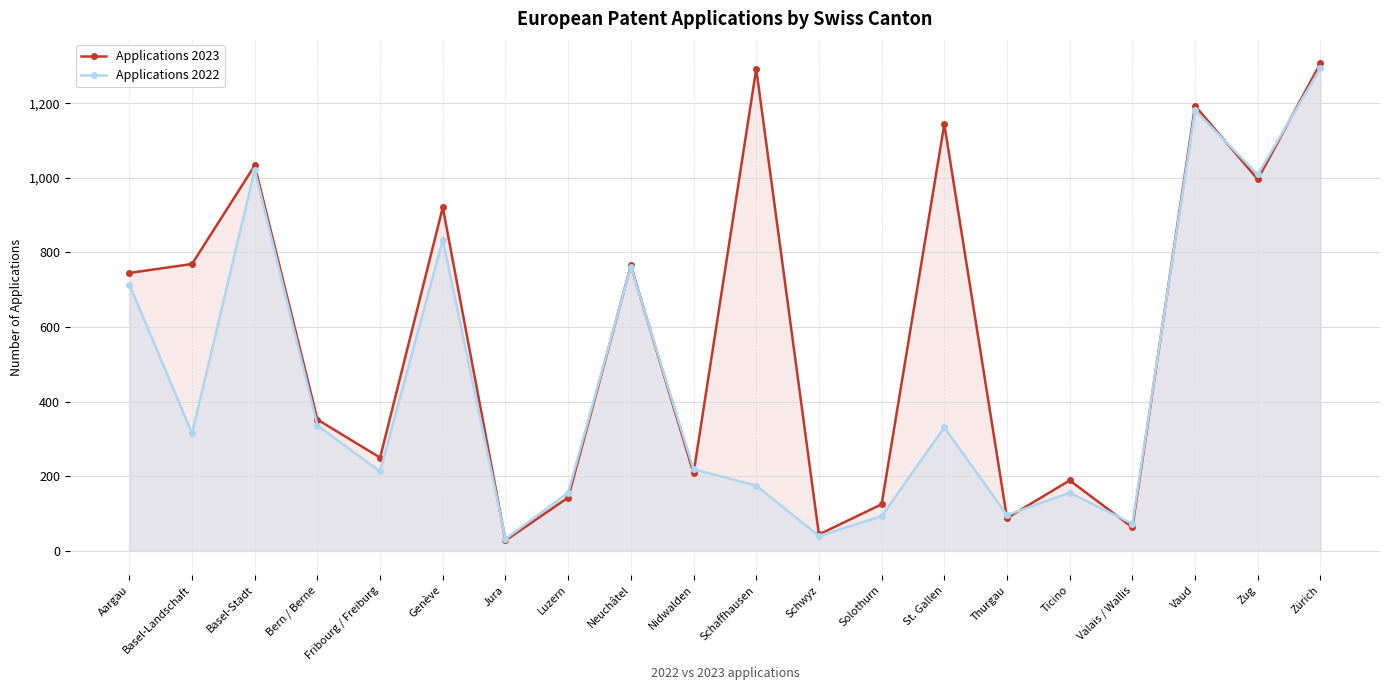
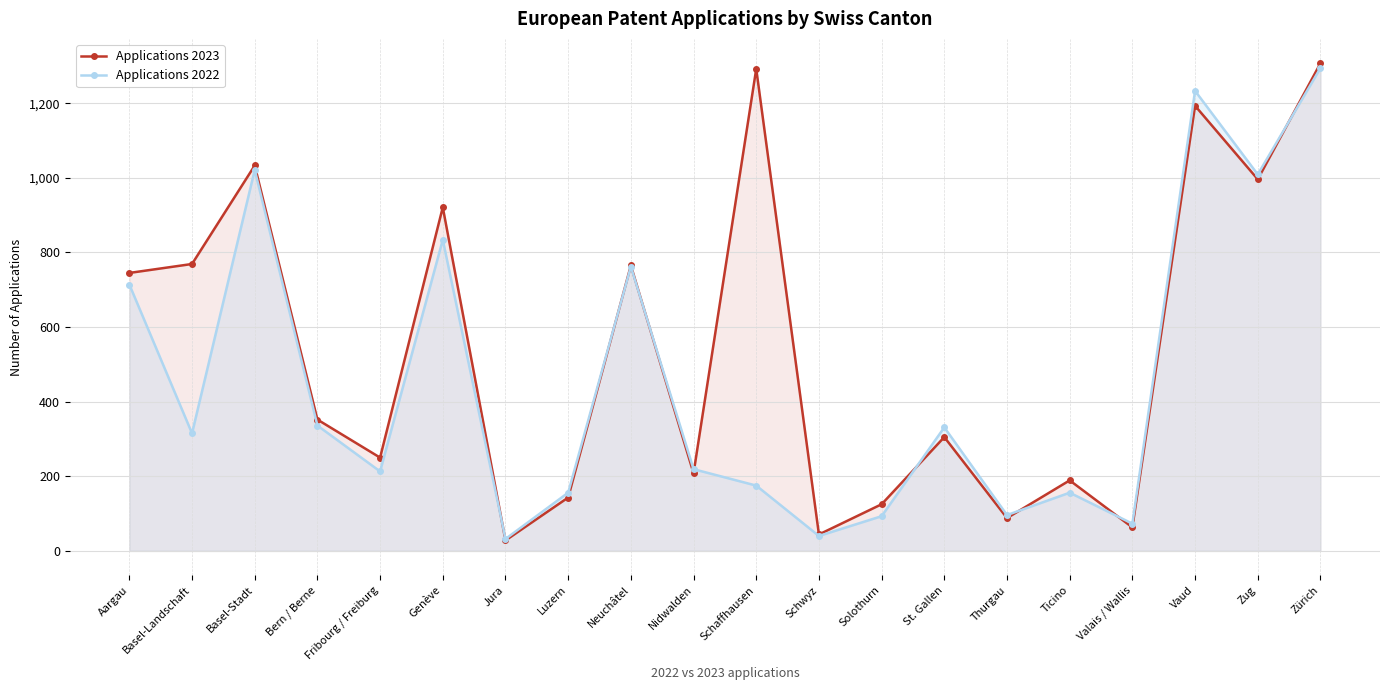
  {
    "Applications 2023": {
      "Aargau": "750",
      "Basel-Landschaft": "770",
      "Basel-Stadt": "1,030",
      "Bern / Berne": "350",
      "Fribourg / Freiburg": "250",
      "Genève": "920",
      "Luzern": "140",
      "Nidwalden": "210",
      "Schaffhausen": "1,290",
      "Solothurn": "130",
-     "St. Gallen": "1,140",
+     "St. Gallen": "310",
      "Thurgau": "90",
      "Ticino": "190",
      "Valais / Wallis": "60",
      "Vaud": "1,190",
      "Zug": "1,000",
      "Zürich": "1,310"
    },
    "Applications 2022": {
      "Aargau": "710",
      "Basel-Landschaft": "320",
      "Basel-Stadt": "1,020",
      "Bern / Berne": "340",
      "Fribourg / Freiburg": "210",
      "Genève": "830",
      "Luzern": "160",
      "Nidwalden": "220",
      "Schaffhausen": "180",
      "Solothurn": "90",
      "St. Gallen": "330",
      "Thurgau": "100",
      "Ticino": "160",
      "Valais / Wallis": "70",
-     "Vaud": "1,180",
+     "Vaud": "1,230",
      "Zug": "1,010",
      "Zürich": "1,290"
    }
  }
